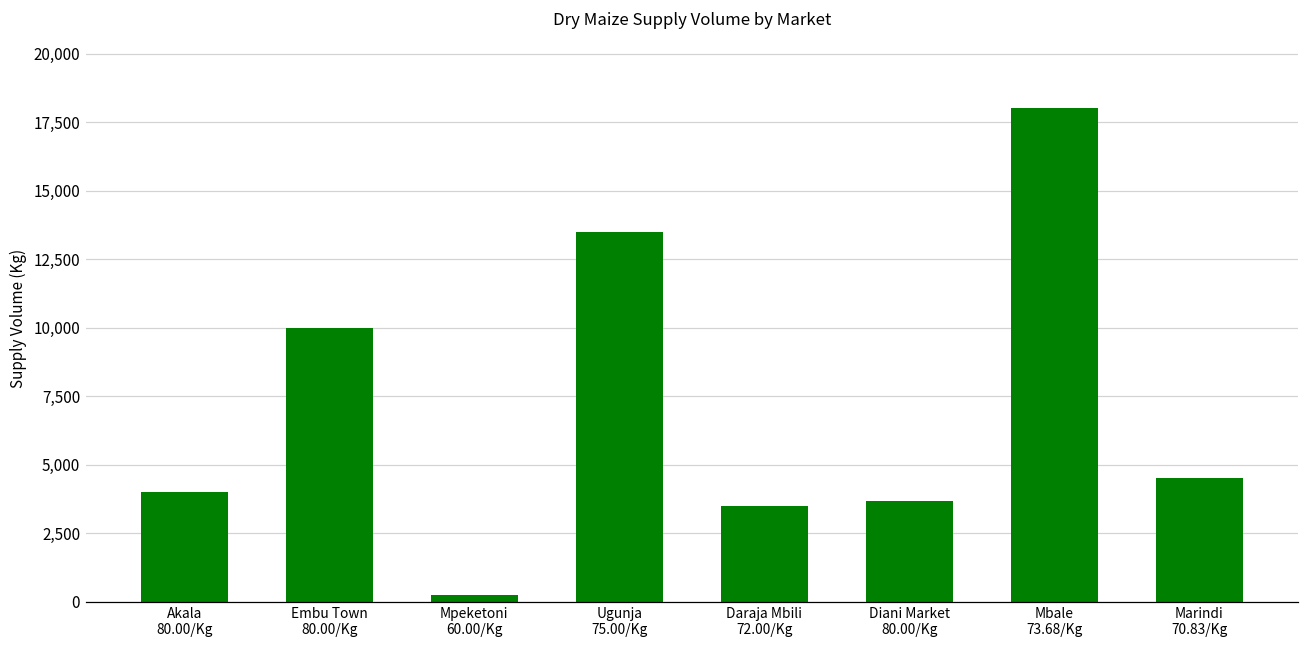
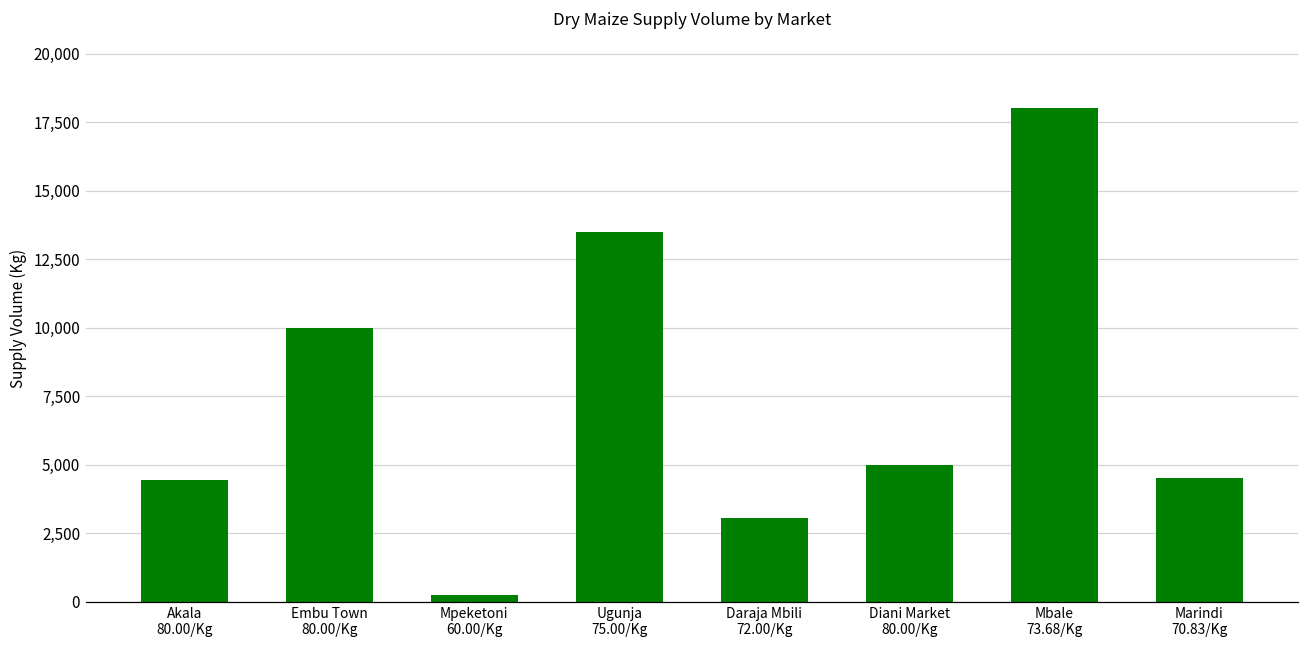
  {
-   "Akala 80.00/Kg": "4,000",
+   "Akala 80.00/Kg": "4,400",
    "Embu Town 80.00/Kg": "10,000",
    "Mpeketoni 60.00/Kg": "300",
    "Ugunja 75.00/Kg": "13,500",
-   "Daraja Mbili 72.00/Kg": "3,500",
-   "Diani Market 80.00/Kg": "3,700",
+   "Daraja Mbili 72.00/Kg": "3,100",
+   "Diani Market 80.00/Kg": "5,000",
    "Mbale 73.68/Kg": "18,000",
    "Marindi 70.83/Kg": "4,500"
  }
